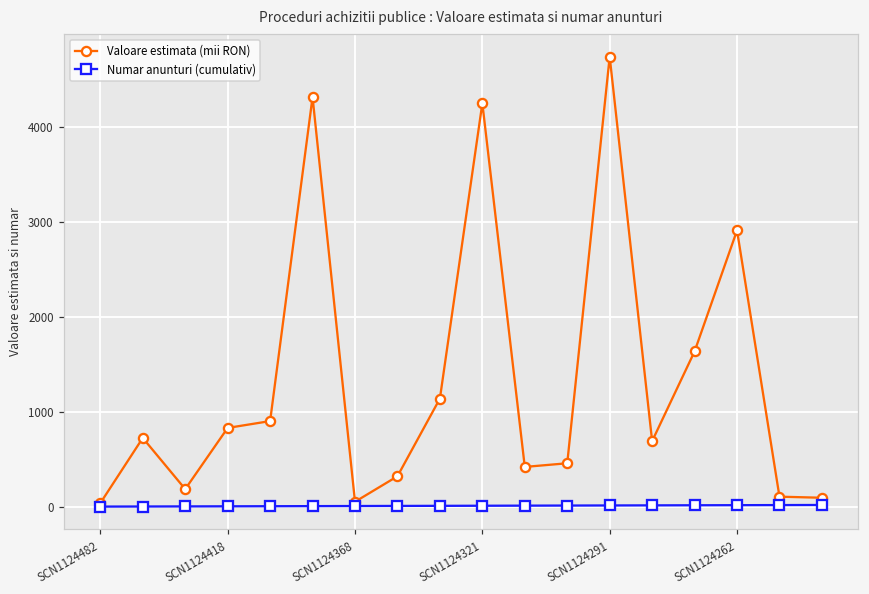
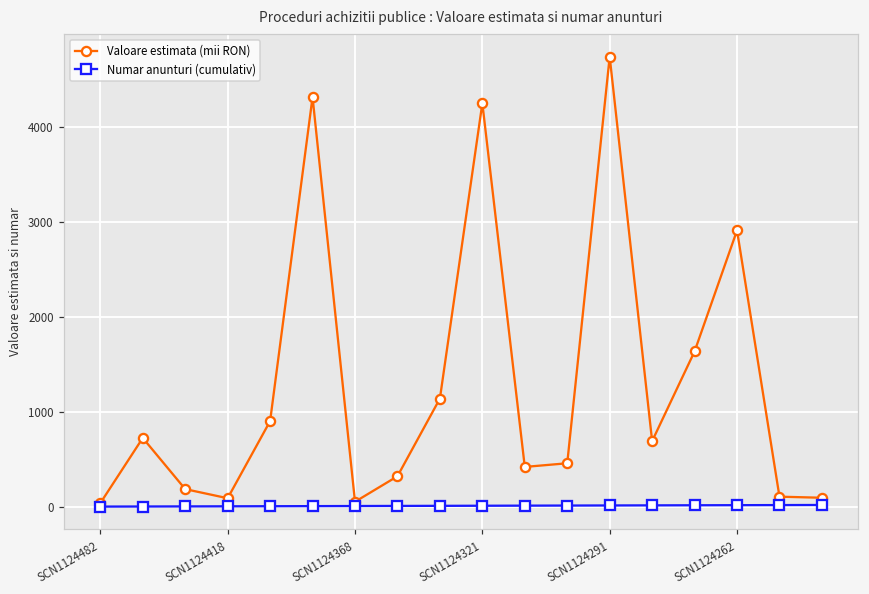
  {
    "Valoare estimata (mii RON)": {
      "SCN1124482": 0,
-     "SCN1124418": 800,
+     "SCN1124418": 100,
      "SCN1124368": 100,
      "SCN1124321": 4300,
      "SCN1124291": 4700,
      "SCN1124262": 2900
    },
    "Numar anunturi (cumulativ)": {
      "SCN1124482": 0,
      "SCN1124418": 0,
      "SCN1124368": 0,
      "SCN1124321": 0,
      "SCN1124291": 0,
      "SCN1124262": 0
    }
  }
